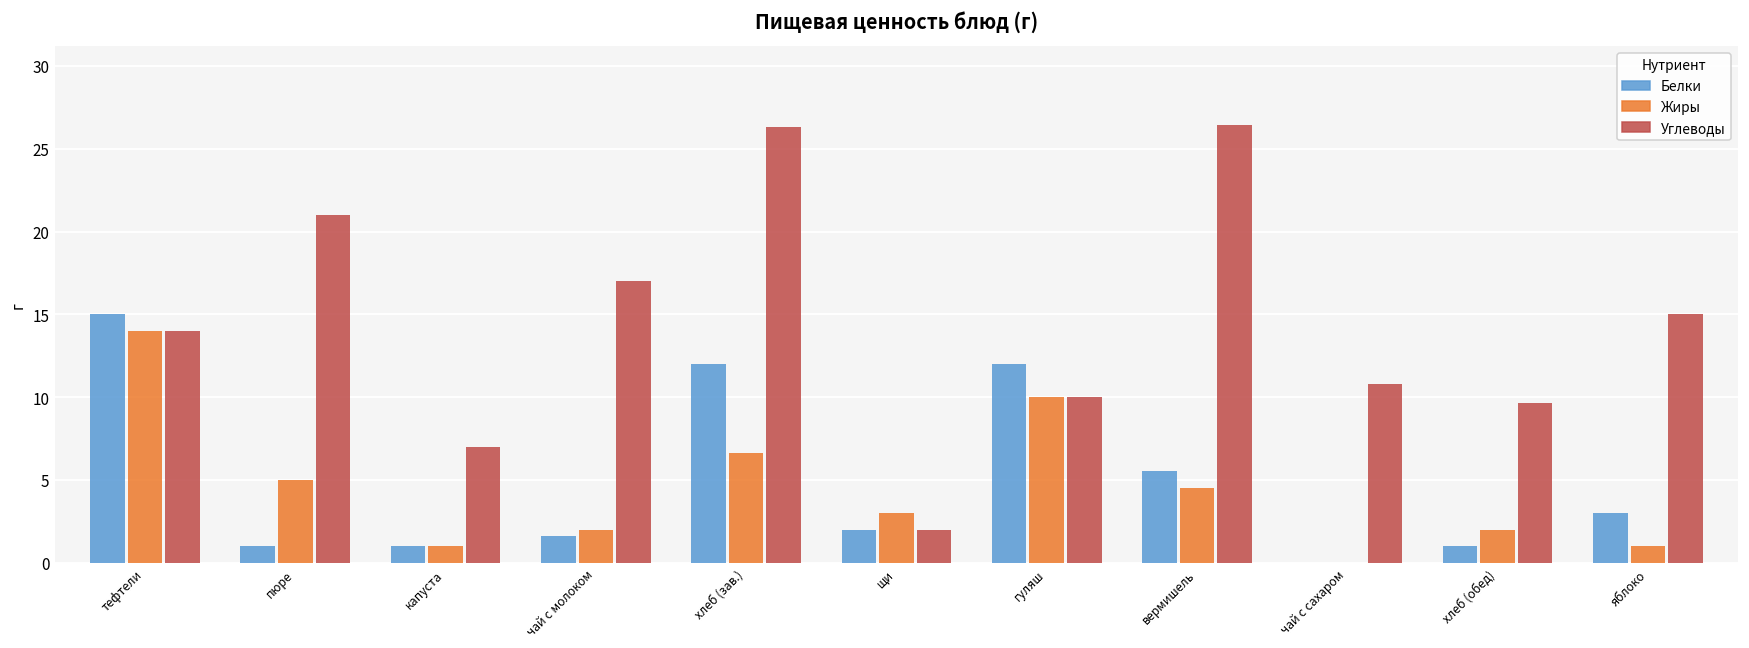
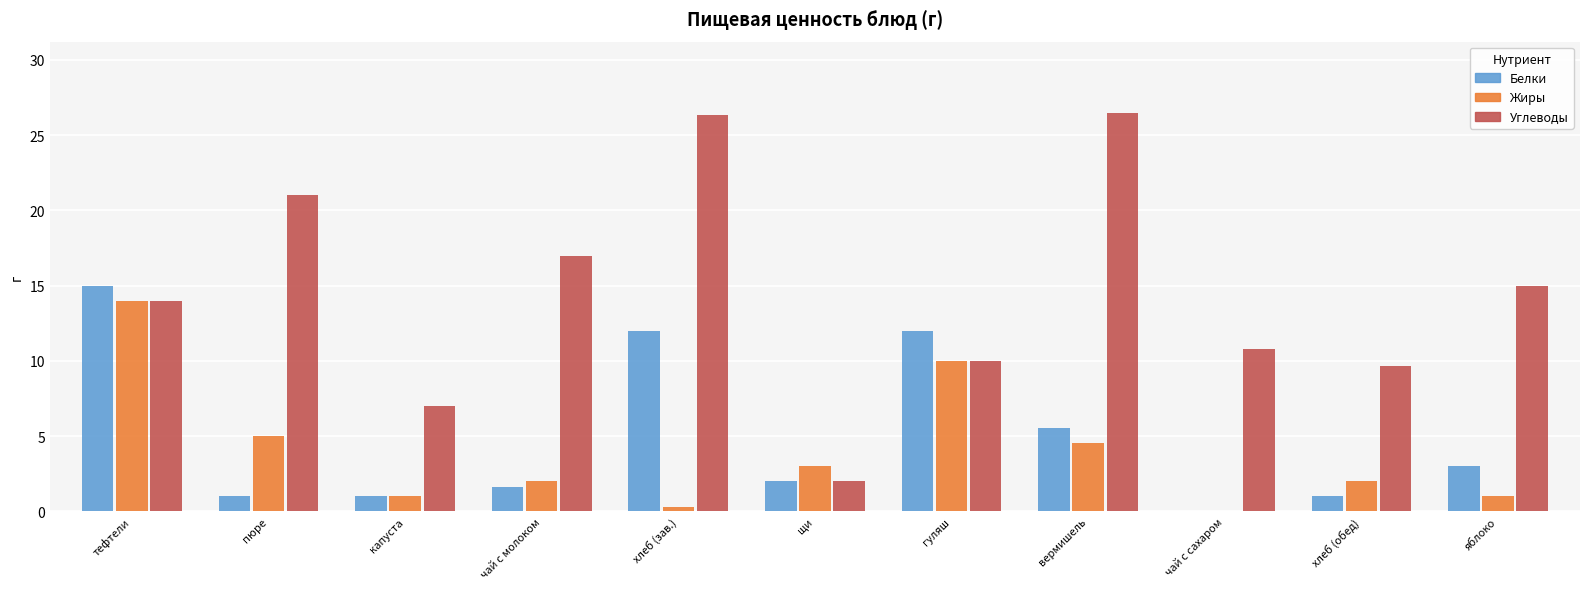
  {
    "Белки": {
      "тефтели": 15.0,
      "пюре": 1.0,
      "капуста": 1.0,
      "чай с молоком": 1.6,
      "хлеб (зав.)": 12.0,
      "щи": 2.0,
      "гуляш": 12.0,
      "вермишель": 5.5,
      "чай с сахаром": 0.0,
      "хлеб (обед)": 1.0,
      "яблоко": 3.0
    },
    "Жиры": {
      "тефтели": 14.0,
      "пюре": 5.0,
      "капуста": 1.0,
      "чай с молоком": 2.0,
-     "хлеб (зав.)": 6.6,
+     "хлеб (зав.)": 0.3,
      "щи": 3.0,
      "гуляш": 10.0,
      "вермишель": 4.5,
      "чай с сахаром": 0.0,
      "хлеб (обед)": 2.0,
      "яблоко": 1.0
    },
    "Углеводы": {
      "тефтели": 14.0,
      "пюре": 21.0,
      "капуста": 7.0,
      "чай с молоком": 17.0,
      "хлеб (зав.)": 26.3,
      "щи": 2.0,
      "гуляш": 10.0,
      "вермишель": 26.5,
      "чай с сахаром": 10.8,
      "хлеб (обед)": 9.7,
      "яблоко": 15.0
    }
  }
